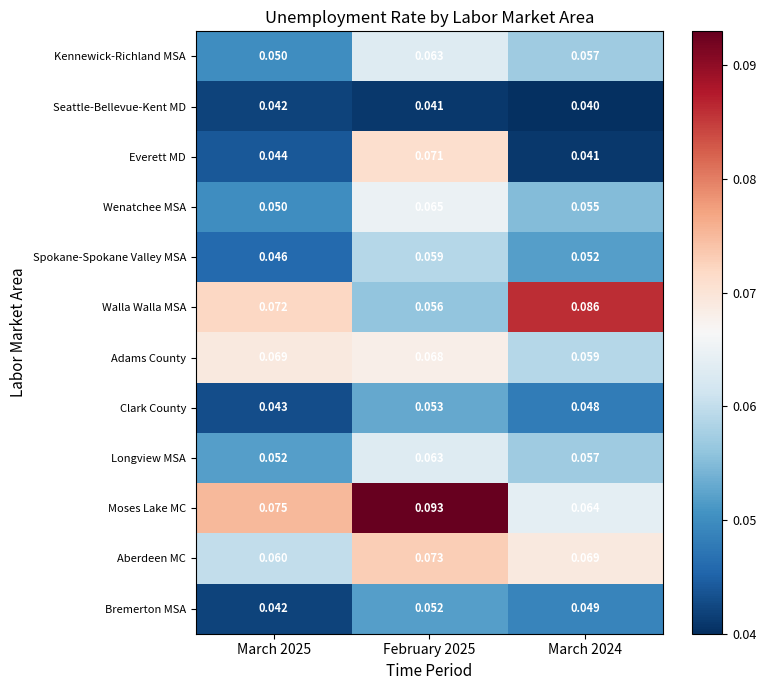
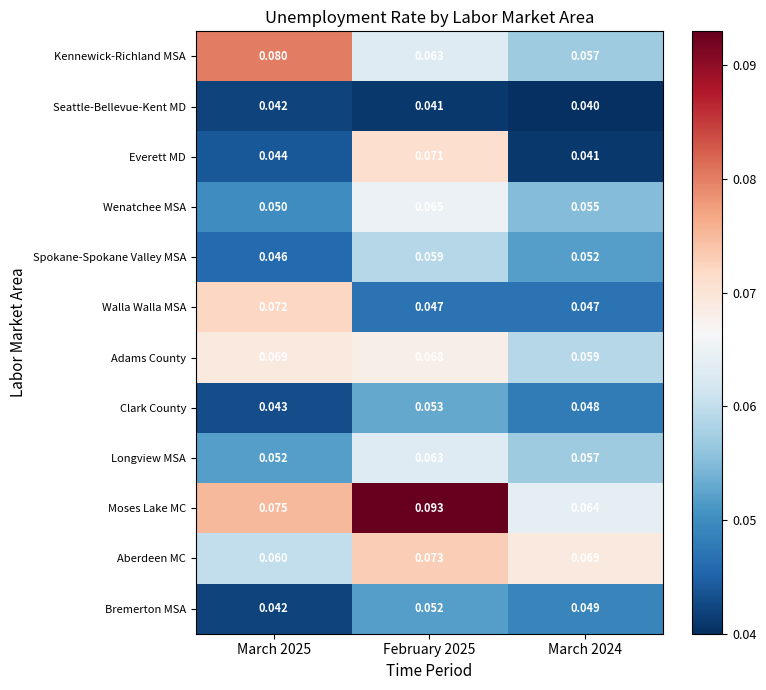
  {
    "Kennewick-Richland MSA": {
-     "March 2025": 0.050,
+     "March 2025": 0.080,
      "March 2024": 0.057
    },
    "Seattle-Bellevue-Kent MD": {
      "March 2025": 0.042,
      "February 2025": 0.041,
      "March 2024": 0.040
    },
    "Everett MD": {
      "March 2025": 0.044,
      "February 2025": 0.071,
      "March 2024": 0.041
    },
    "Wenatchee MSA": {
      "March 2025": 0.050,
      "March 2024": 0.055
    },
    "Spokane-Spokane Valley MSA": {
      "March 2025": 0.046,
      "February 2025": 0.059,
      "March 2024": 0.052
    },
    "Walla Walla MSA": {
      "March 2025": 0.072,
-     "February 2025": 0.056,
-     "March 2024": 0.086
+     "February 2025": 0.047,
+     "March 2024": 0.047
    },
    "Adams County": {
      "March 2024": 0.059
    },
    "Clark County": {
      "March 2025": 0.043,
      "February 2025": 0.053,
      "March 2024": 0.048
    },
    "Longview MSA": {
      "March 2025": 0.052,
      "March 2024": 0.057
    },
    "Moses Lake MC": {
      "March 2025": 0.075,
      "February 2025": 0.093
    },
    "Aberdeen MC": {
      "March 2025": 0.060,
      "February 2025": 0.073
    },
    "Bremerton MSA": {
      "March 2025": 0.042,
      "February 2025": 0.052,
      "March 2024": 0.049
    }
  }
